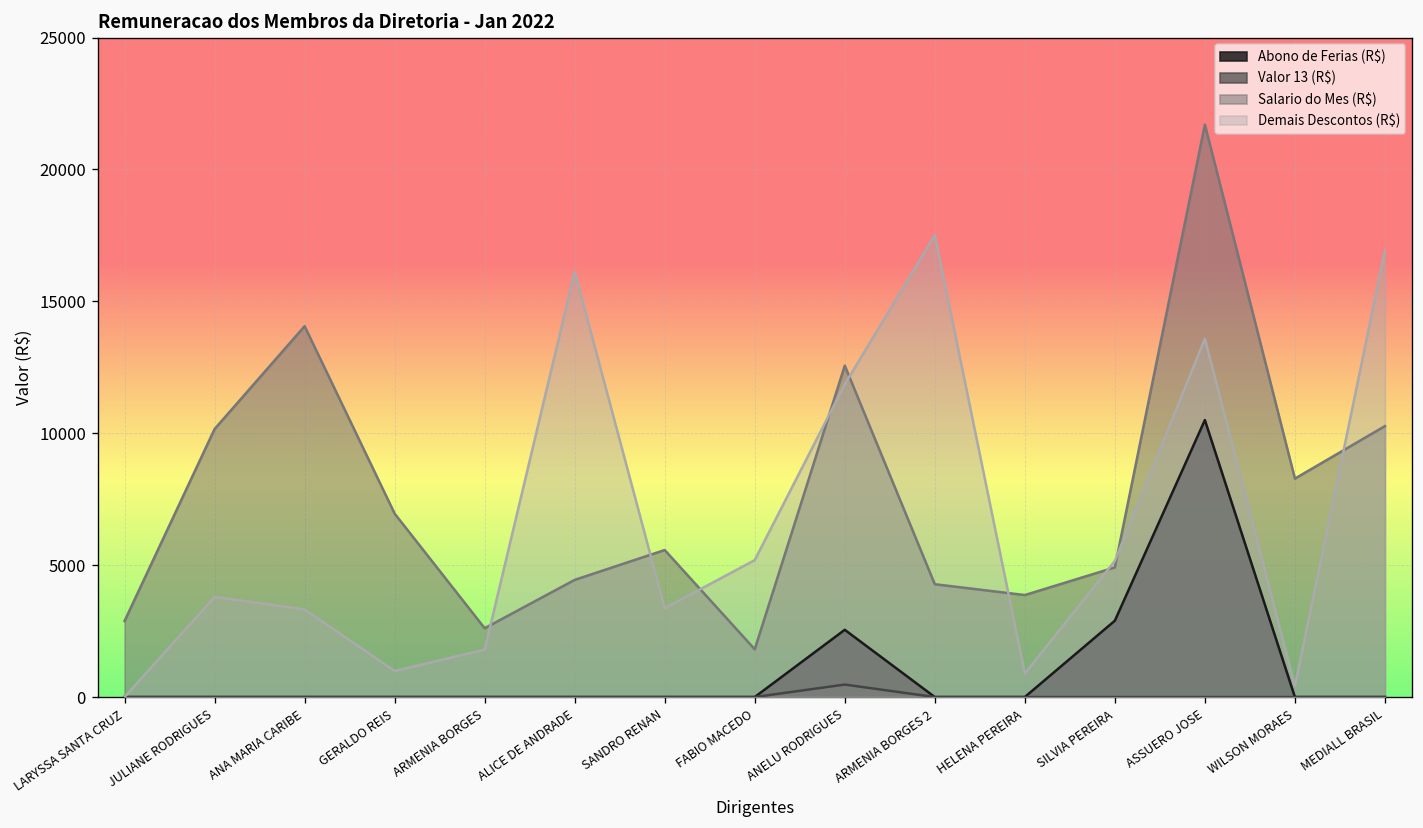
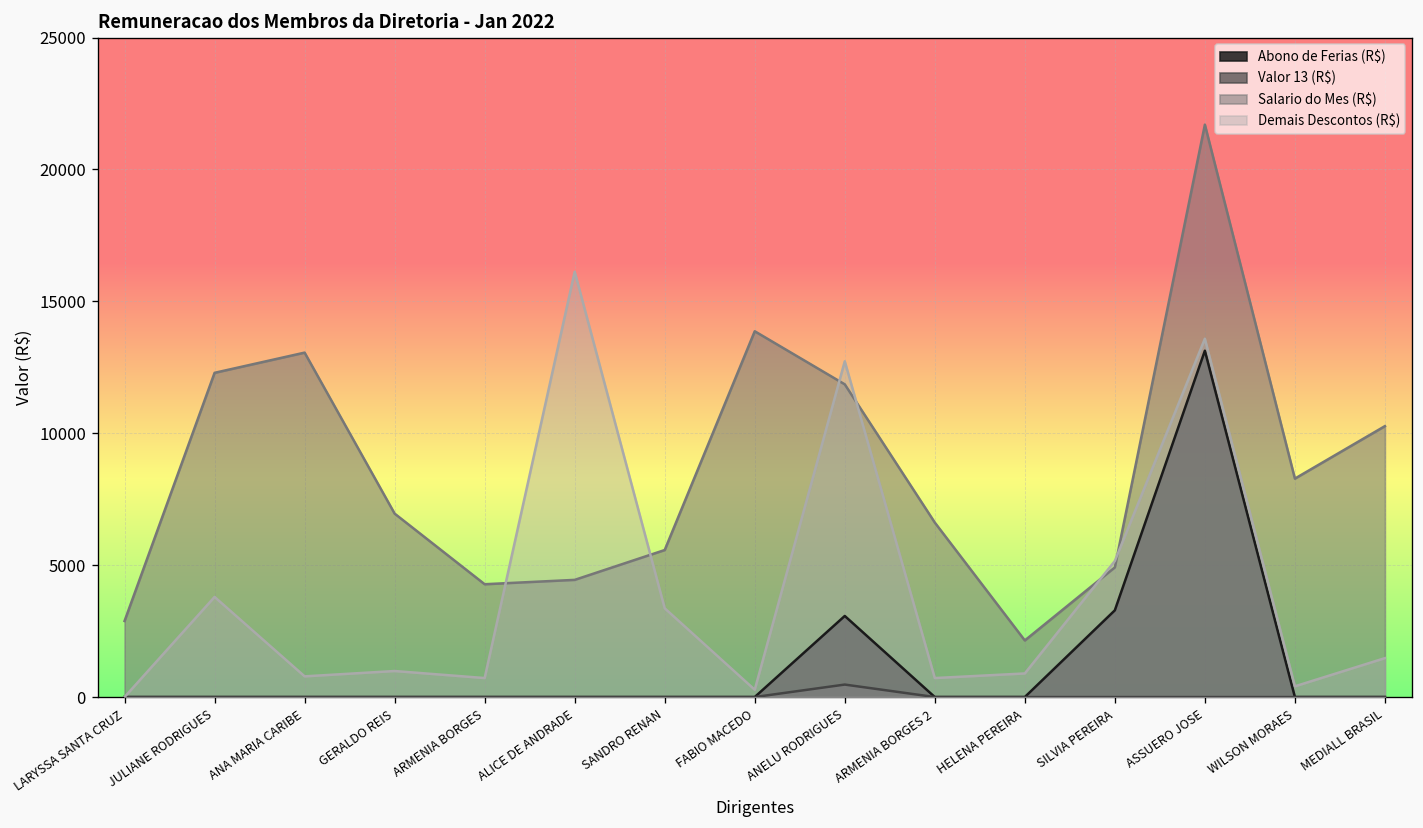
  {
    "Abono de Ferias (R$)": {
-     "ANELU RODRIGUES": 2500,
-     "SILVIA PEREIRA": 2900,
-     "ASSUERO JOSE": 10500
+     "ANELU RODRIGUES": 3100,
+     "SILVIA PEREIRA": 3300,
+     "ASSUERO JOSE": 13100
    },
    "Valor 13 (R$)": {
      "ANELU RODRIGUES": 500,
      "SILVIA PEREIRA": 0,
      "ASSUERO JOSE": 0
    },
    "Salario do Mes (R$)": {
      "LARYSSA SANTA CRUZ": 2900,
-     "JULIANE RODRIGUES": 10200,
-     "ANA MARIA CARIBE": 14100,
+     "JULIANE RODRIGUES": 12300,
+     "ANA MARIA CARIBE": 13100,
      "GERALDO REIS": 7000,
-     "ARMENIA BORGES": 2600,
+     "ARMENIA BORGES": 4300,
      "ALICE DE ANDRADE": 4400,
      "SANDRO RENAN": 5600,
-     "FABIO MACEDO": 1800,
-     "ANELU RODRIGUES": 12600,
-     "ARMENIA BORGES 2": 4300,
-     "HELENA PEREIRA": 3900,
+     "FABIO MACEDO": 13900,
+     "ANELU RODRIGUES": 11900,
+     "ARMENIA BORGES 2": 6600,
+     "HELENA PEREIRA": 2100,
      "SILVIA PEREIRA": 4900,
      "ASSUERO JOSE": 21700,
      "WILSON MORAES": 8300,
      "MEDIALL BRASIL": 10300
    },
    "Demais Descontos (R$)": {
      "JULIANE RODRIGUES": 3800,
-     "ANA MARIA CARIBE": 3300,
+     "ANA MARIA CARIBE": 800,
      "GERALDO REIS": 1000,
-     "ARMENIA BORGES": 1800,
+     "ARMENIA BORGES": 700,
      "ALICE DE ANDRADE": 16100,
      "SANDRO RENAN": 3400,
-     "FABIO MACEDO": 5200,
-     "ANELU RODRIGUES": 11900,
-     "ARMENIA BORGES 2": 17500,
+     "FABIO MACEDO": 300,
+     "ANELU RODRIGUES": 12700,
+     "ARMENIA BORGES 2": 700,
      "HELENA PEREIRA": 900,
      "SILVIA PEREIRA": 5200,
      "ASSUERO JOSE": 13600,
      "WILSON MORAES": 400,
-     "MEDIALL BRASIL": 16900
+     "MEDIALL BRASIL": 1500
    }
  }
